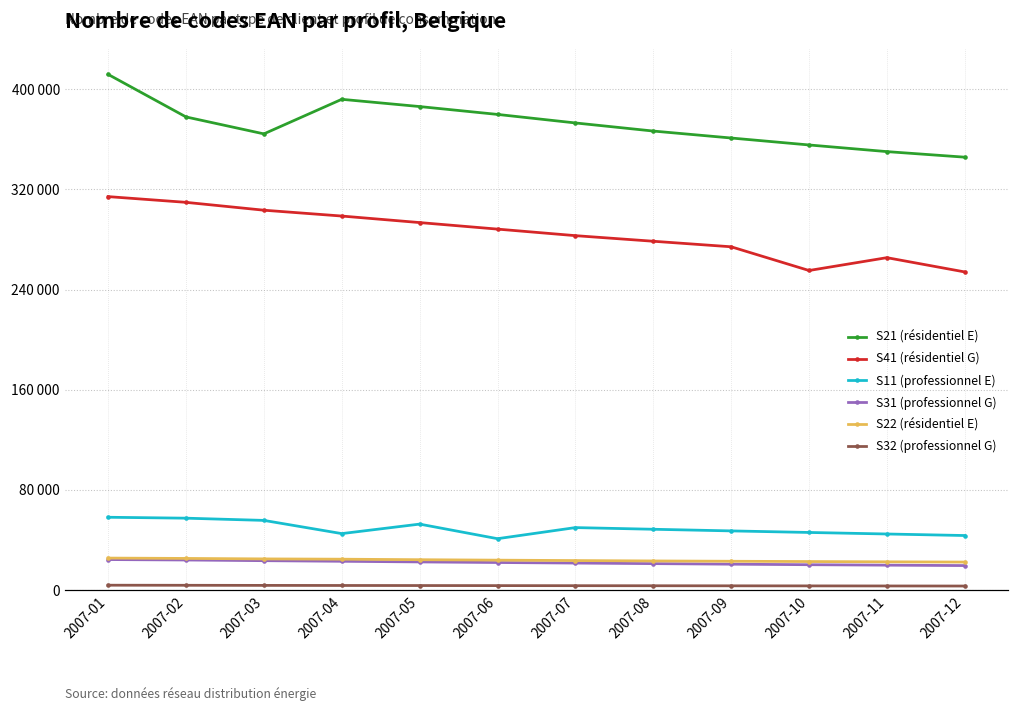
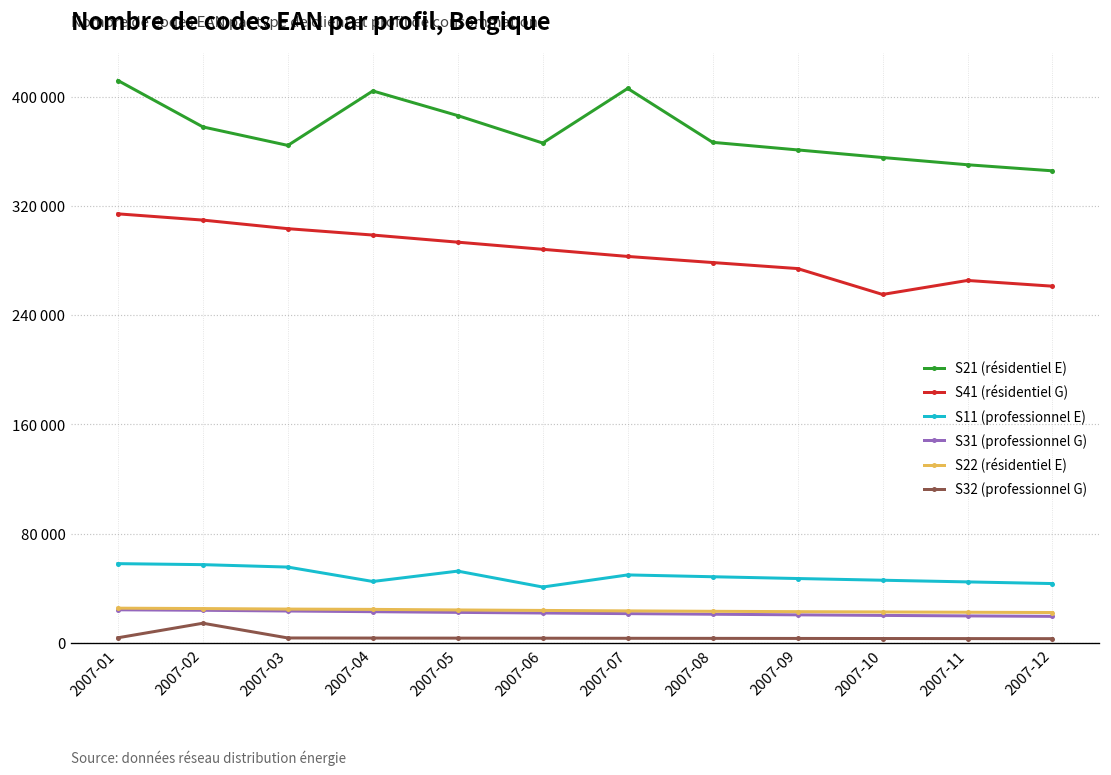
  {
    "S21 (résidentiel E)": {
      "2007-01": 412000,
      "2007-02": 378000,
      "2007-03": 364000,
-     "2007-04": 392000,
+     "2007-04": 404000,
      "2007-05": 386000,
-     "2007-06": 380000,
-     "2007-07": 373000,
+     "2007-06": 366000,
+     "2007-07": 406000,
      "2007-08": 367000,
      "2007-09": 361000,
      "2007-10": 355000,
      "2007-11": 350000,
      "2007-12": 346000
    },
    "S41 (résidentiel G)": {
      "2007-01": 314000,
      "2007-02": 310000,
      "2007-03": 303000,
      "2007-04": 299000,
      "2007-05": 293000,
      "2007-06": 288000,
      "2007-07": 283000,
      "2007-08": 279000,
      "2007-09": 274000,
      "2007-10": 255000,
      "2007-11": 265000,
-     "2007-12": 254000
+     "2007-12": 261000
    },
    "S11 (professionnel E)": {
      "2007-01": 58000,
      "2007-02": 57000,
      "2007-03": 56000,
      "2007-04": 45000,
      "2007-05": 53000,
      "2007-06": 41000,
      "2007-07": 50000,
      "2007-08": 49000,
      "2007-09": 47000,
      "2007-10": 46000,
      "2007-11": 45000,
      "2007-12": 44000
    },
    "S31 (professionnel G)": {
      "2007-09": 21000,
      "2007-10": 20000,
      "2007-11": 20000,
      "2007-12": 20000
    },
    "S22 (résidentiel E)": {
      "2007-09": 23000,
      "2007-10": 23000,
      "2007-11": 23000,
      "2007-12": 22000
    },
    "S32 (professionnel G)": {
      "2007-01": 4000,
-     "2007-02": 4000,
+     "2007-02": 15000,
      "2007-03": 4000,
      "2007-04": 4000,
      "2007-05": 4000,
      "2007-06": 4000,
      "2007-07": 3000,
      "2007-08": 3000,
      "2007-09": 3000,
      "2007-10": 3000,
      "2007-11": 3000,
      "2007-12": 3000
    }
  }
